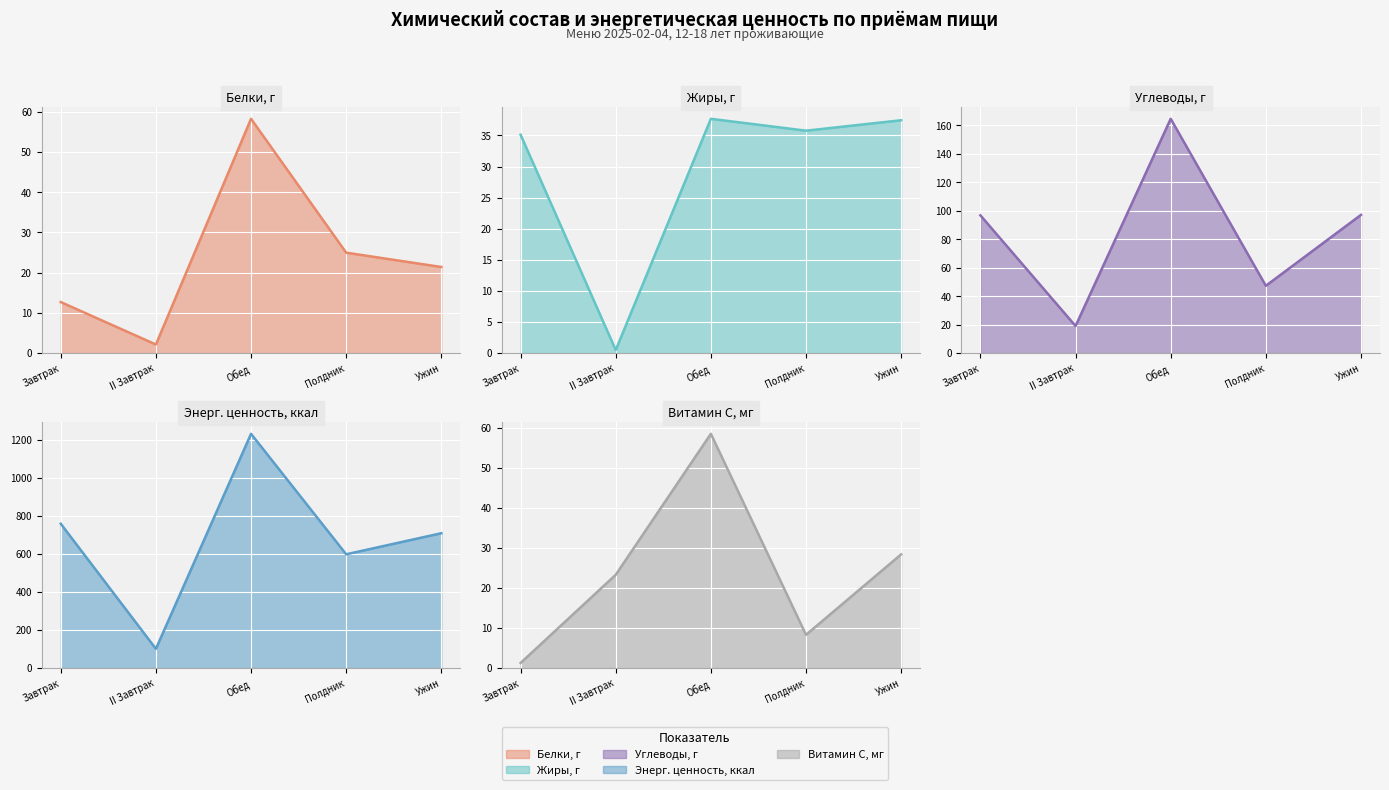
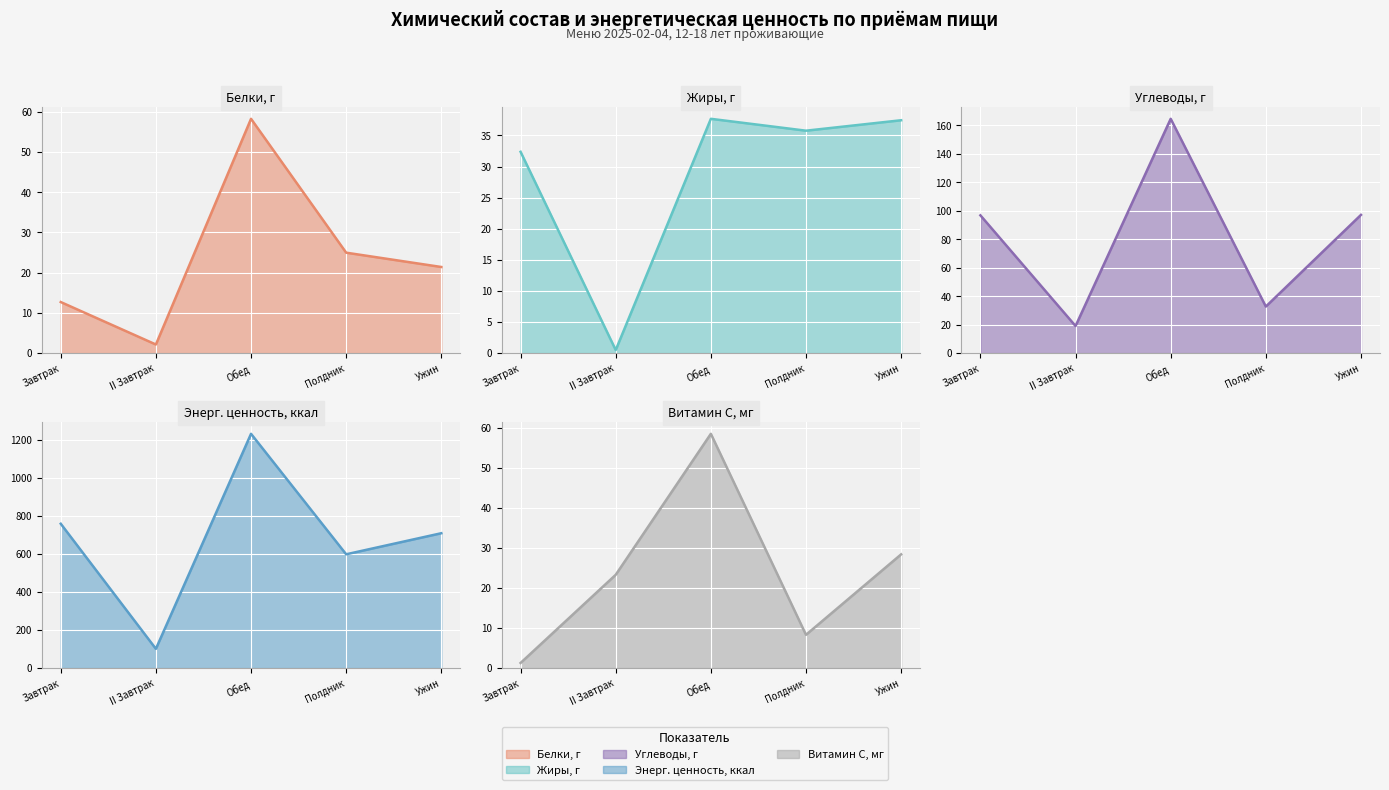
  {
    "Белки, г": {
      "Завтрак": 13,
      "II Завтрак": 2,
      "Обед": 58,
      "Полдник": 25,
      "Ужин": 21
    },
    "Жиры, г": {
-     "Завтрак": 35,
+     "Завтрак": 32,
      "II Завтрак": 0,
      "Обед": 38,
      "Полдник": 36,
      "Ужин": 37
    },
    "Углеводы, г": {
      "Завтрак": 97,
      "II Завтрак": 19,
      "Обед": 165,
-     "Полдник": 47,
+     "Полдник": 33,
      "Ужин": 97
    },
    "Энерг. ценность, ккал": {
      "Завтрак": 760,
      "II Завтрак": 100,
      "Обед": 1230,
      "Полдник": 600,
      "Ужин": 710
    },
    "Витамин С, мг": {
      "Завтрак": 1,
      "II Завтрак": 23,
      "Обед": 58,
      "Полдник": 8,
      "Ужин": 28
    }
  }
